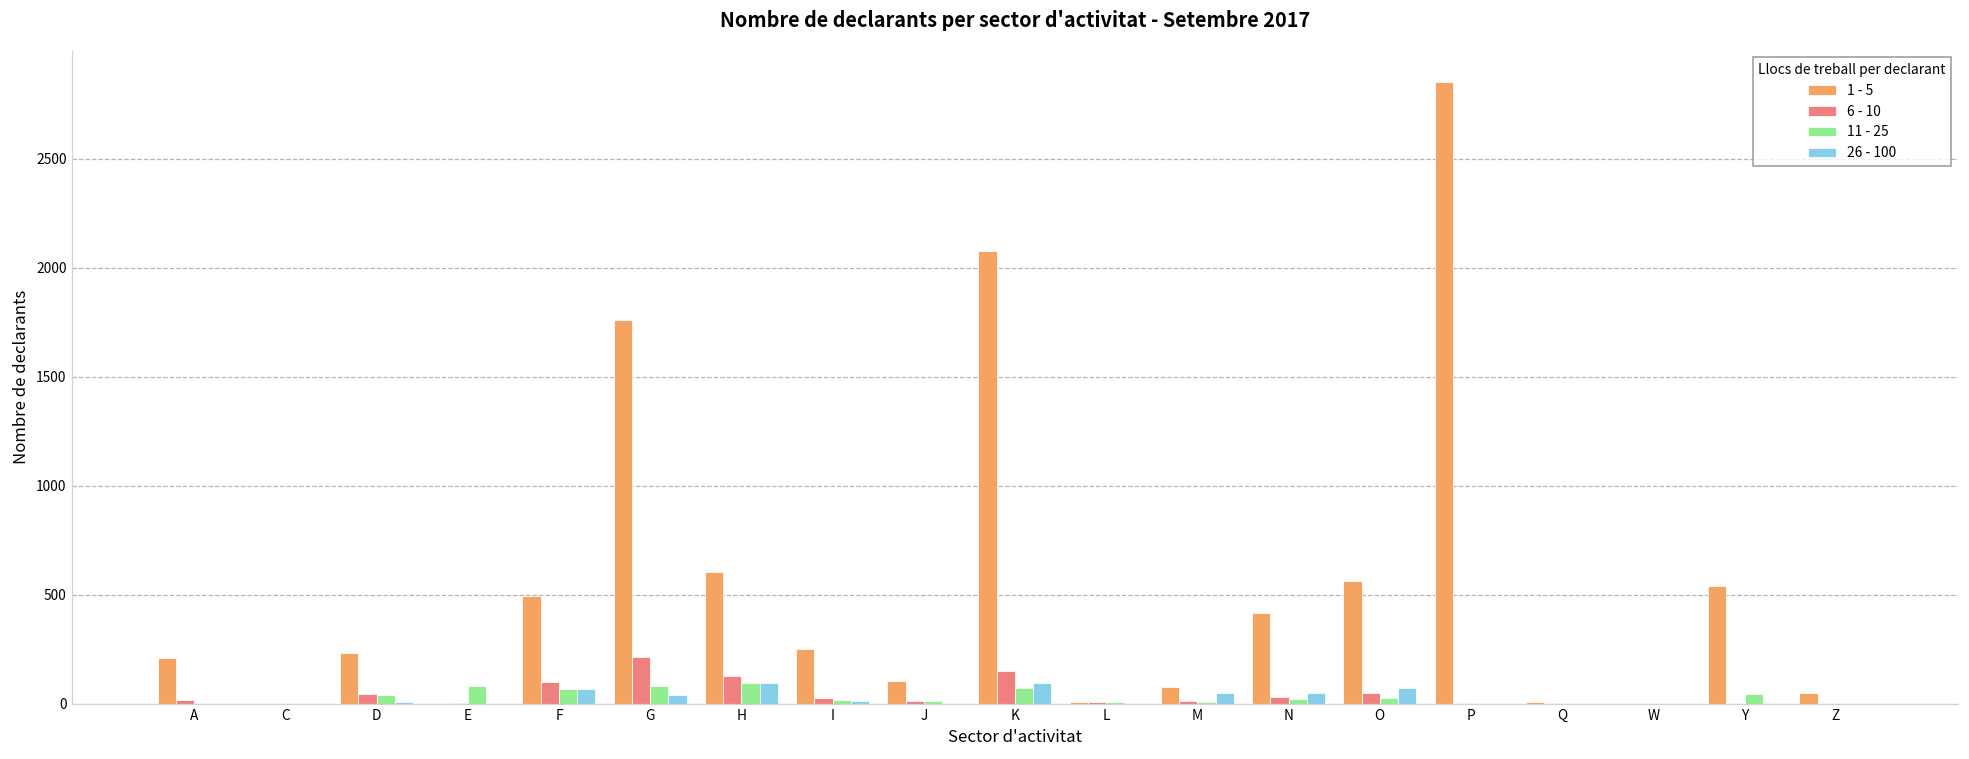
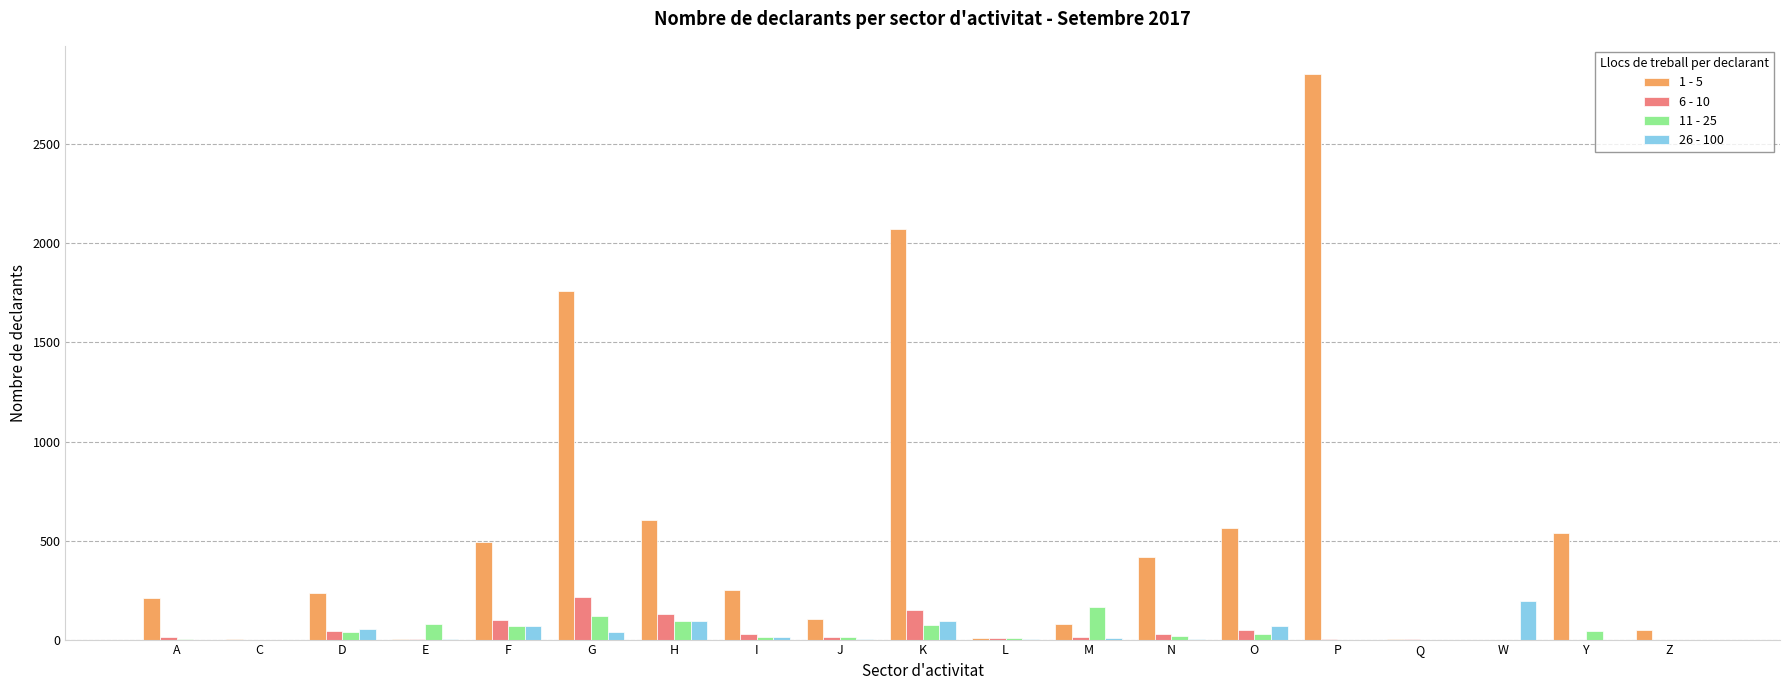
  {
    "11 - 25": {
      "C": 0,
      "D": 40,
      "E": 80,
      "F": 70,
-     "G": 80,
+     "G": 120,
      "H": 90,
      "I": 10,
      "K": 70,
-     "M": 10,
+     "M": 160,
      "N": 20,
      "O": 30,
      "P": 0,
      "Q": 0,
      "W": 0,
      "Y": 50,
      "Z": 0
    },
    "26 - 100": {
      "A": 0,
      "C": 0,
-     "D": 10,
+     "D": 50,
      "F": 70,
      "G": 40,
      "H": 100,
      "I": 10,
      "K": 90,
-     "M": 50,
-     "N": 50,
+     "M": 10,
+     "N": 10,
      "O": 70,
      "P": 0,
      "Q": 0,
-     "W": 0,
+     "W": 200,
      "Y": 0,
      "Z": 0
    }
  }
